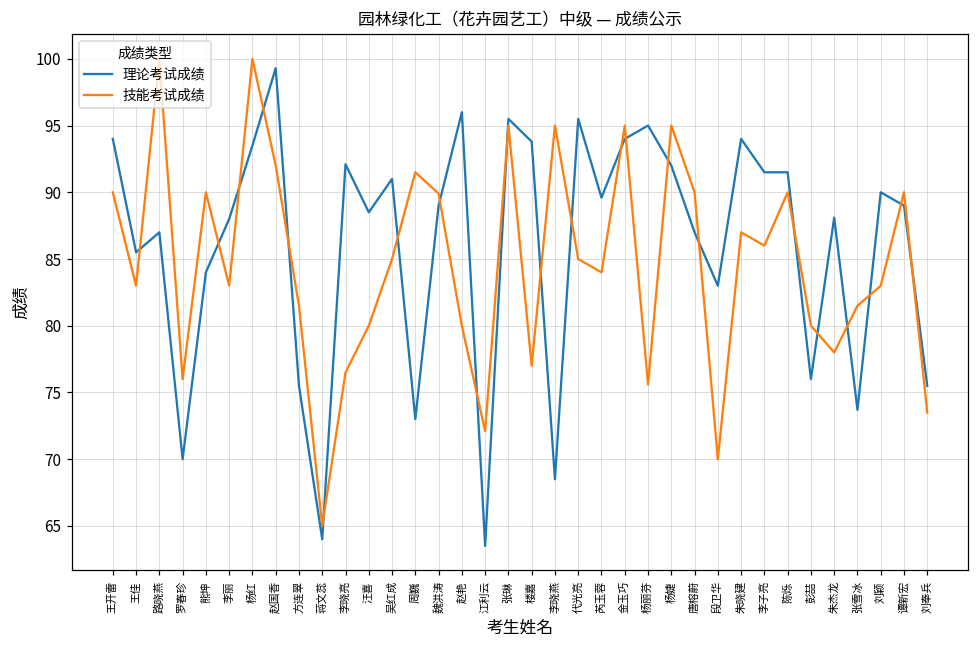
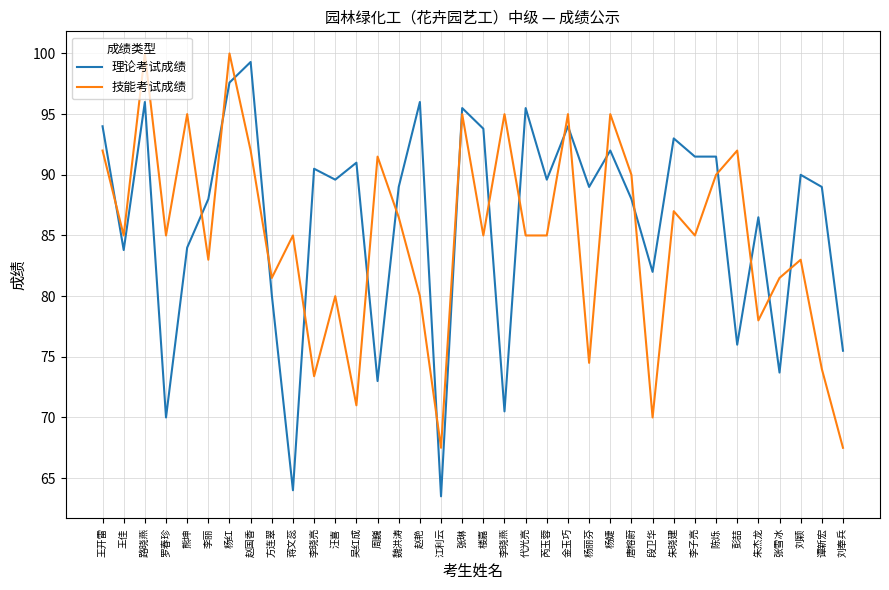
  {
    "理论考试成绩": {
      "王开雷": 94.0,
-     "王佳": 85.5,
-     "路晓燕": 87,
+     "王佳": 83.8,
+     "路晓燕": 96,
      "罗春珍": 70.0,
      "熊坤": 84.0,
      "李丽": 88.0,
-     "杨红": 93.5,
+     "杨红": 97.6,
      "赵国香": 99.3,
-     "方连翠": 75.5,
+     "方连翠": 80.1,
      "蒋文蕊": 64.0,
-     "李晓亮": 92.1,
-     "汪喜": 88.5,
+     "李晓亮": 90.5,
+     "汪喜": 89.6,
      "吴红成": 91.0,
      "周巍": 73.0,
      "魏洪涛": 89.0,
      "赵艳": 96.0,
      "江利云": 63.5,
      "张琳": 95.5,
      "楼嘉": 93.8,
-     "李晓燕": 68.5,
+     "李晓燕": 70.5,
      "代光亮": 95.5,
      "芮玉蓉": 89.6,
      "金玉巧": 94.0,
-     "杨丽芬": 95,
+     "杨丽芬": 89,
      "杨婕": 92.0,
-     "唐榕蔚": 87,
-     "段卫华": 83,
-     "朱晓建": 94,
+     "唐榕蔚": 88,
+     "段卫华": 82,
+     "朱晓建": 93,
      "李子亮": 91.5,
      "陈烁": 91.5,
      "彭喆": 76.0,
-     "朱杰龙": 88.1,
+     "朱杰龙": 86.5,
      "张雪冰": 73.7,
      "刘颖": 90.0,
      "谭新宏": 89.0,
      "刘奉兵": 75.5
    },
    "技能考试成绩": {
-     "王开雷": 90,
-     "王佳": 83,
-     "罗春珍": 76,
-     "熊坤": 90,
+     "王开雷": 92,
+     "王佳": 85,
+     "罗春珍": 85,
+     "熊坤": 95,
      "李丽": 83.0,
      "杨红": 100.0,
      "赵国香": 92.0,
      "方连翠": 81.5,
-     "蒋文蕊": 65,
-     "李晓亮": 76.5,
+     "蒋文蕊": 85,
+     "李晓亮": 73.4,
      "汪喜": 80.0,
-     "吴红成": 85,
+     "吴红成": 71,
      "周巍": 91.5,
-     "魏洪涛": 89.9,
+     "魏洪涛": 86.5,
      "赵艳": 80.0,
-     "江利云": 72.1,
+     "江利云": 67.5,
      "张琳": 95.0,
-     "楼嘉": 77,
+     "楼嘉": 85,
      "李晓燕": 95.0,
      "代光亮": 85.0,
-     "芮玉蓉": 84,
+     "芮玉蓉": 85,
      "金玉巧": 95.0,
-     "杨丽芬": 75.6,
+     "杨丽芬": 74.5,
      "杨婕": 95.0,
      "唐榕蔚": 90.0,
      "段卫华": 70.0,
      "朱晓建": 87.0,
-     "李子亮": 86,
+     "李子亮": 85,
      "陈烁": 90.0,
-     "彭喆": 80,
+     "彭喆": 92,
      "朱杰龙": 78.0,
      "张雪冰": 81.5,
      "刘颖": 83.0,
-     "谭新宏": 90,
-     "刘奉兵": 73.5
+     "谭新宏": 74,
+     "刘奉兵": 67.5
    }
  }
